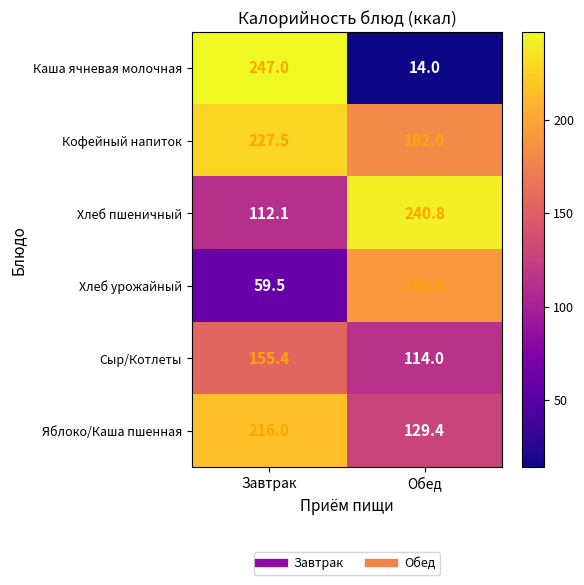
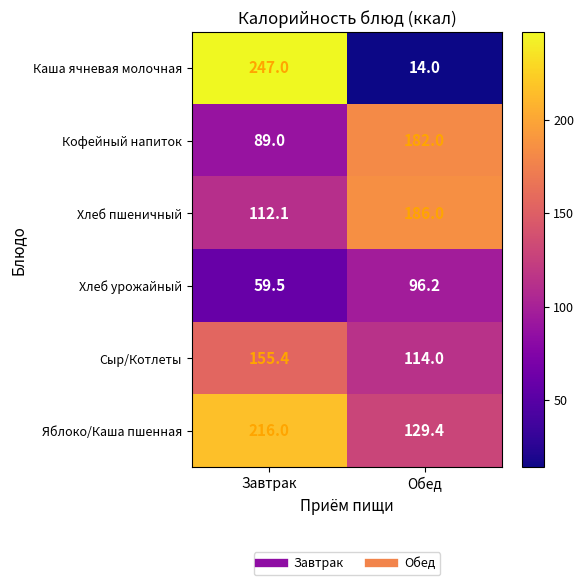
  {
    "Каша ячневая молочная": {
      "Завтрак": 247.0,
      "Обед": 14.0
    },
    "Кофейный напиток": {
-     "Завтрак": 227.5,
+     "Завтрак": 89.0,
      "Обед": 182.0
    },
    "Хлеб пшеничный": {
      "Завтрак": 112.1,
-     "Обед": 240.8
+     "Обед": 186.0
    },
    "Хлеб урожайный": {
      "Завтрак": 59.5,
-     "Обед": 192.0
+     "Обед": 96.2
    },
    "Сыр/Котлеты": {
      "Завтрак": 155.4,
      "Обед": 114.0
    },
    "Яблоко/Каша пшенная": {
      "Обед": 129.4
    }
  }
